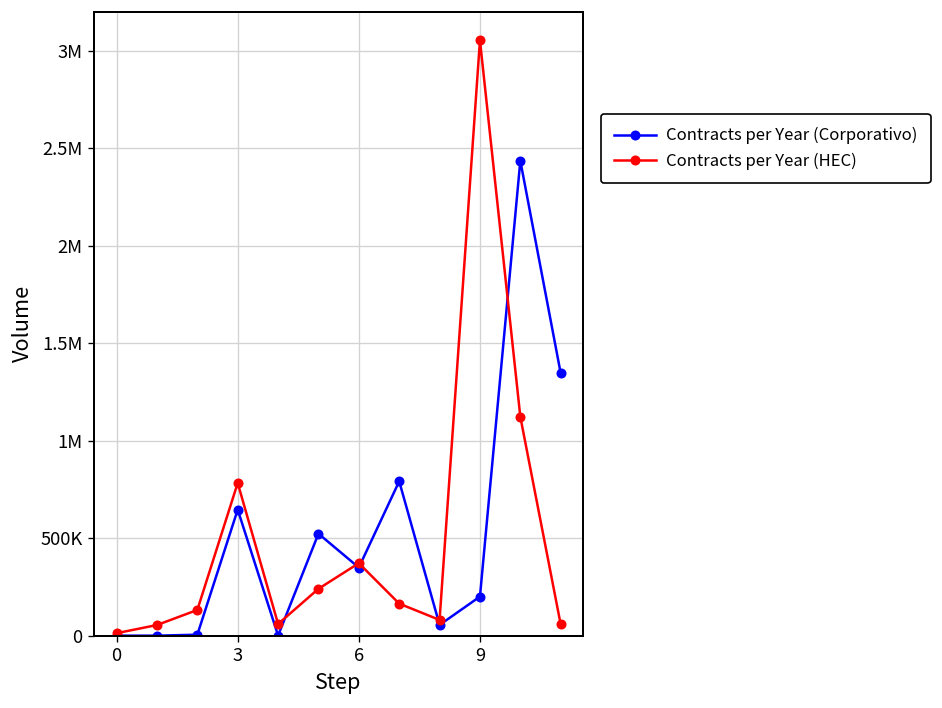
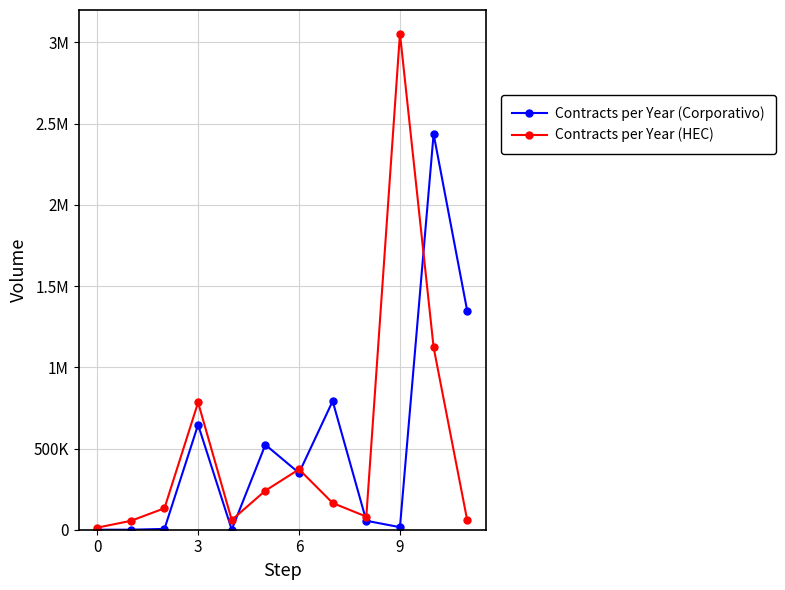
  {
    "Contracts per Year (Corporativo)": {
      "3": 650000,
      "6": 350000,
-     "9": 200000
+     "9": 20000
    },
    "Contracts per Year (HEC)": {
      "3": 780000,
      "6": 370000,
      "9": 3050000
    }
  }
